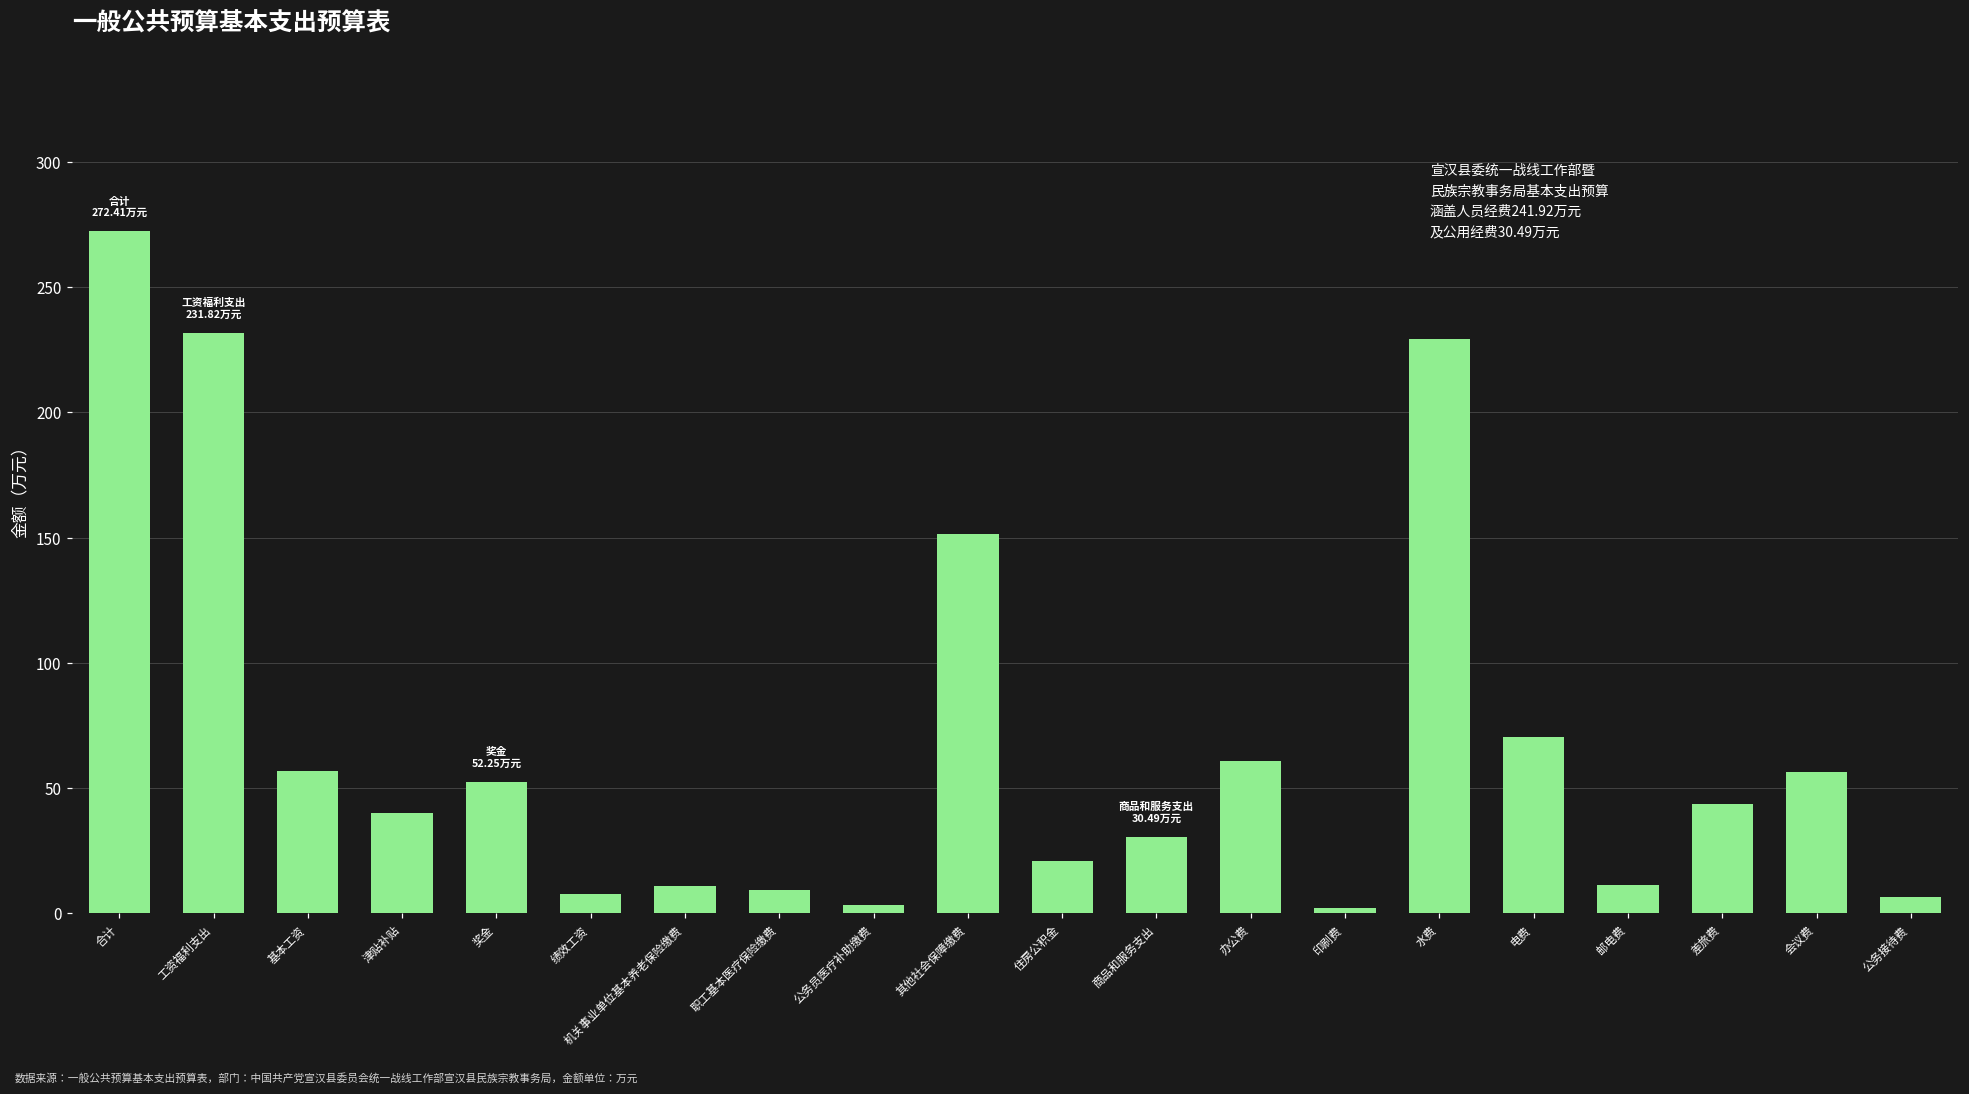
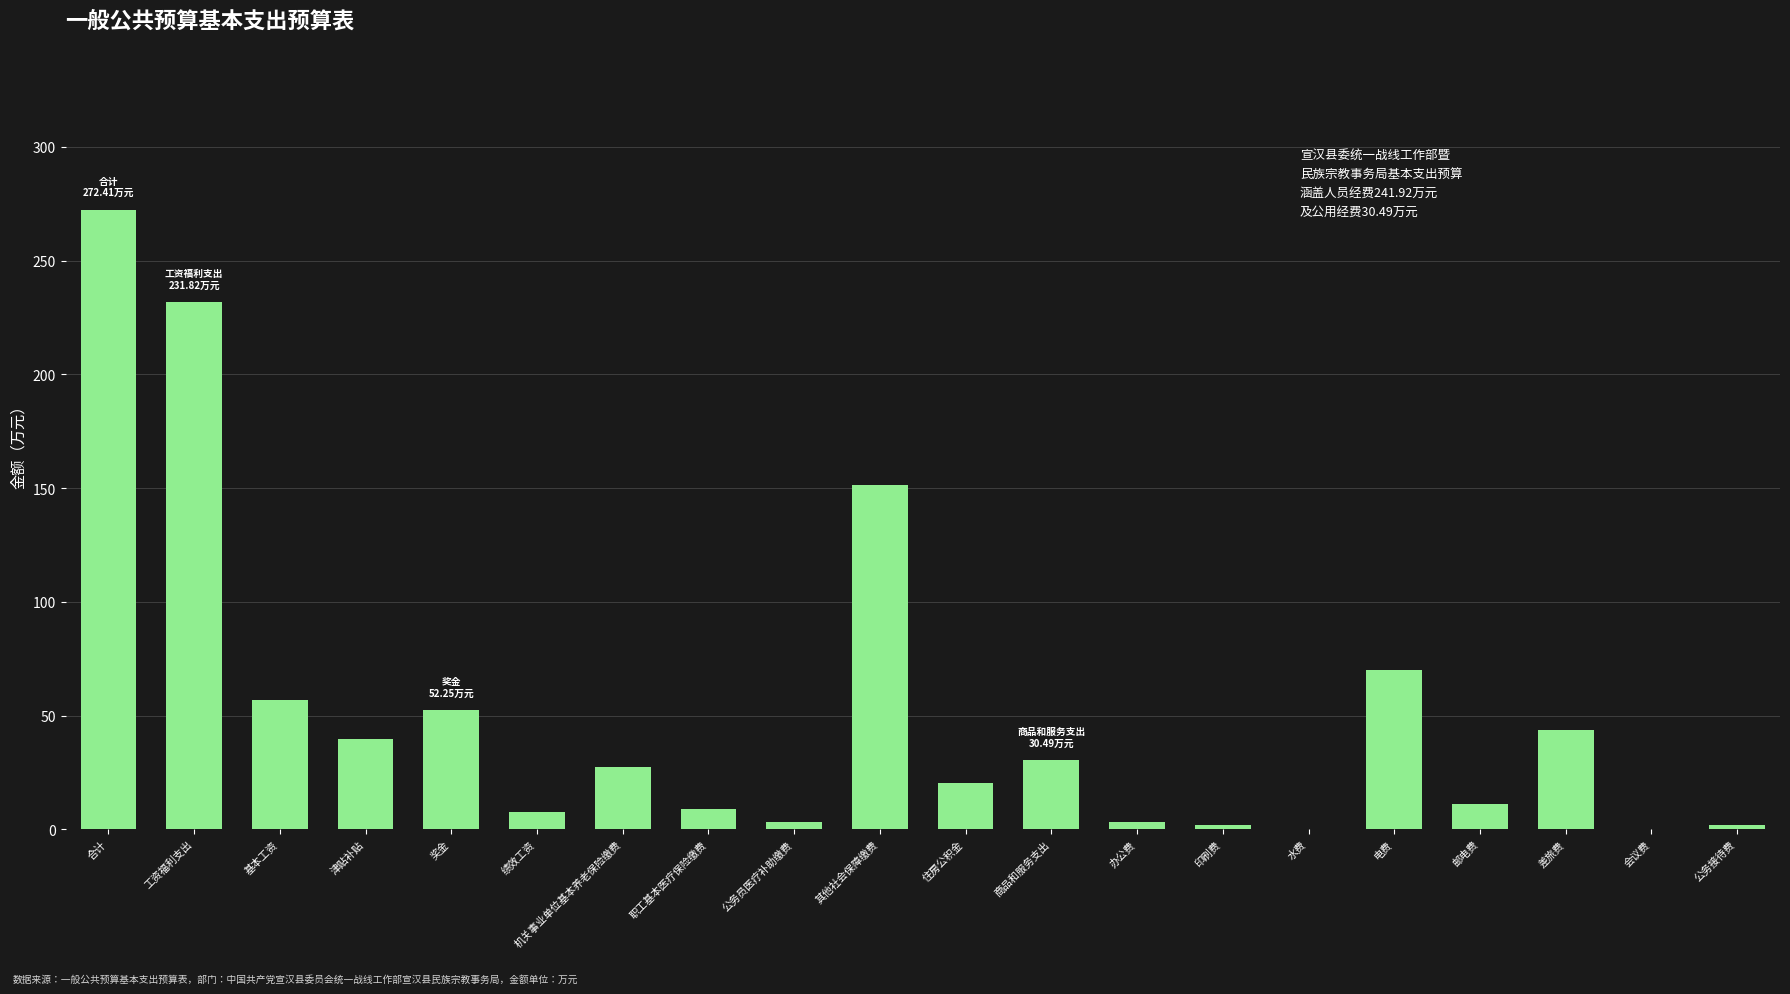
  {
    "基本工资": 57,
    "津贴补贴": 40,
    "绩效工资": 8,
-   "机关事业单位基本养老保险缴费": 11,
+   "机关事业单位基本养老保险缴费": 27,
    "职工基本医疗保险缴费": 9,
    "公务员医疗补助缴费": 3,
    "其他社会保障缴费": 151,
    "住房公积金": 21,
-   "办公费": 61,
+   "办公费": 3,
    "印刷费": 2,
-   "水费": 229,
+   "水费": 0,
    "电费": 70,
    "邮电费": 11,
    "差旅费": 44,
-   "会议费": 56,
-   "公务接待费": 7
+   "会议费": 0,
+   "公务接待费": 2
  }
